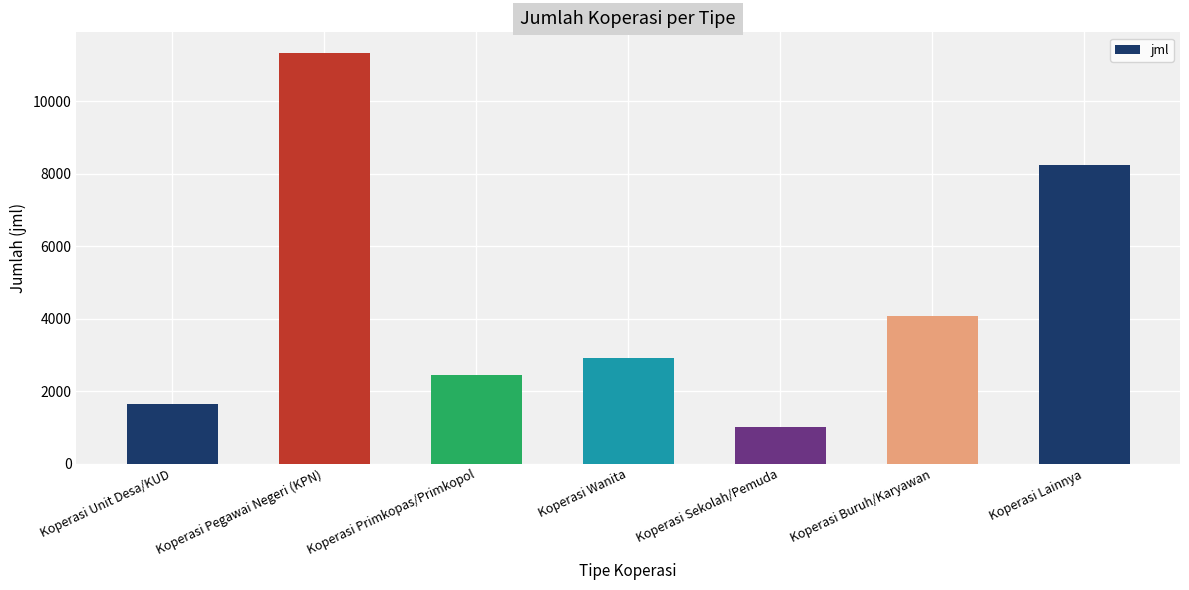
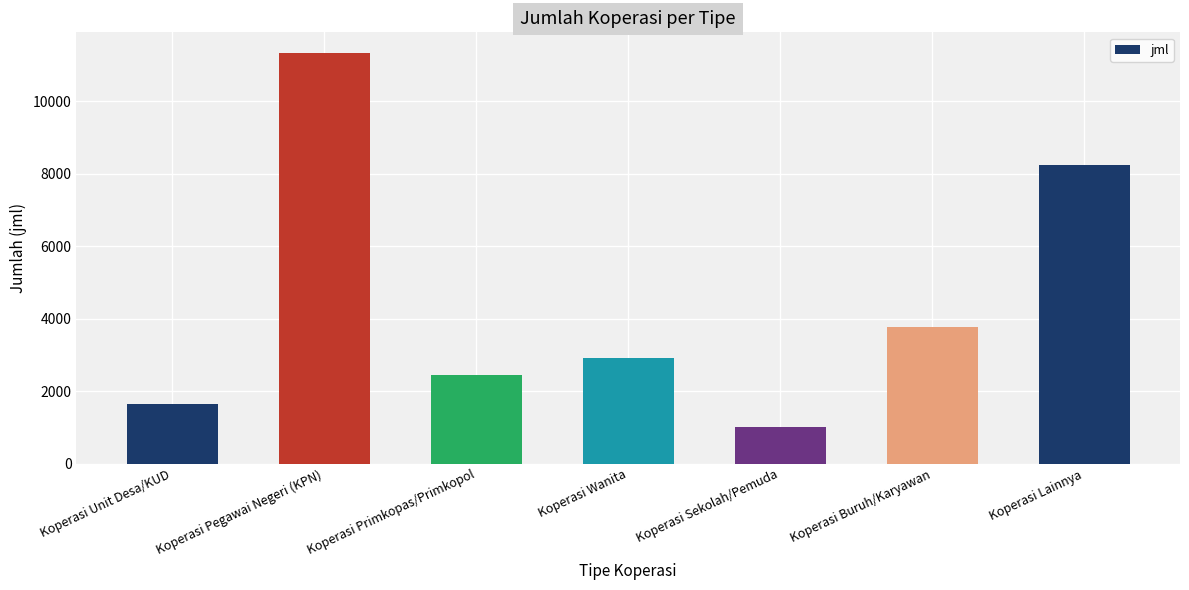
  {
    "Koperasi Unit Desa/KUD": 1600,
    "Koperasi Pegawai Negeri (KPN)": 11300,
    "Koperasi Primkopas/Primkopol": 2500,
    "Koperasi Wanita": 2900,
    "Koperasi Sekolah/Pemuda": 1000,
-   "Koperasi Buruh/Karyawan": 4100,
+   "Koperasi Buruh/Karyawan": 3800,
    "Koperasi Lainnya": 8300
  }
